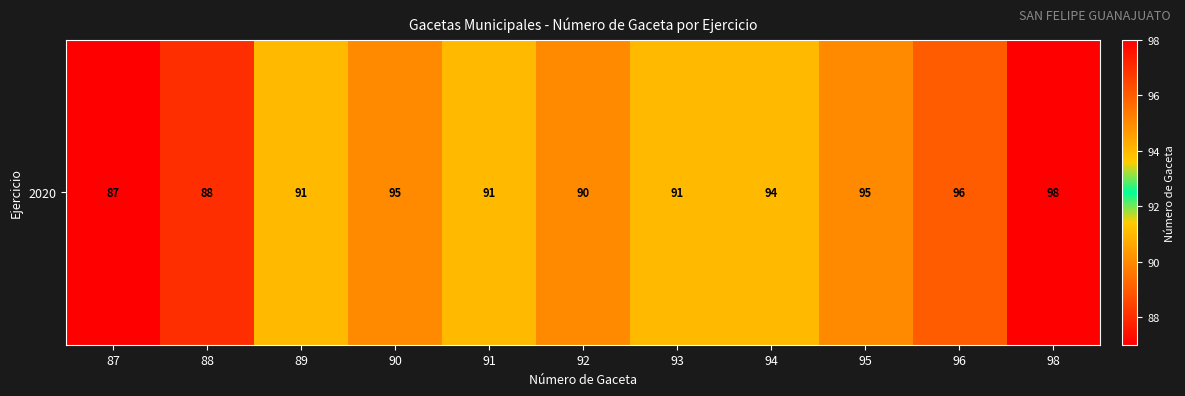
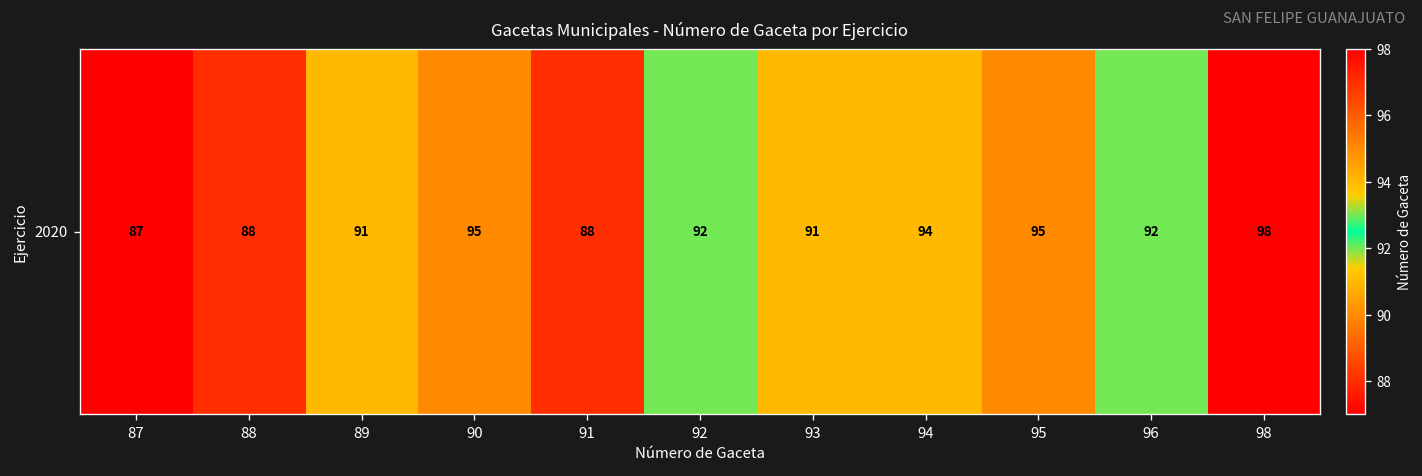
  {
    "2020": {
      "87": 87,
      "88": 88,
      "89": 91,
      "90": 95,
-     "91": 91,
-     "92": 90,
+     "91": 88,
+     "92": 92,
      "93": 91,
      "94": 94,
      "95": 95,
-     "96": 96,
+     "96": 92,
      "98": 98
    }
  }
